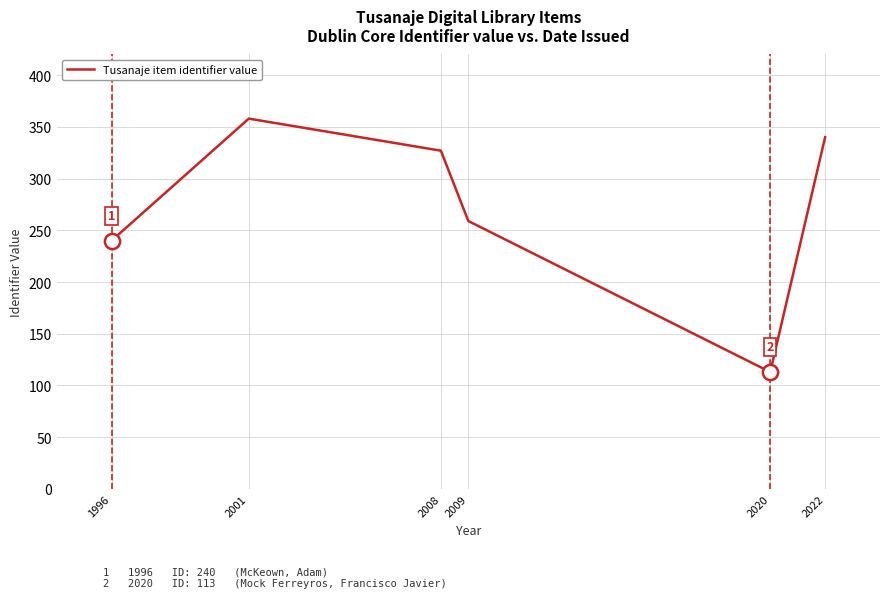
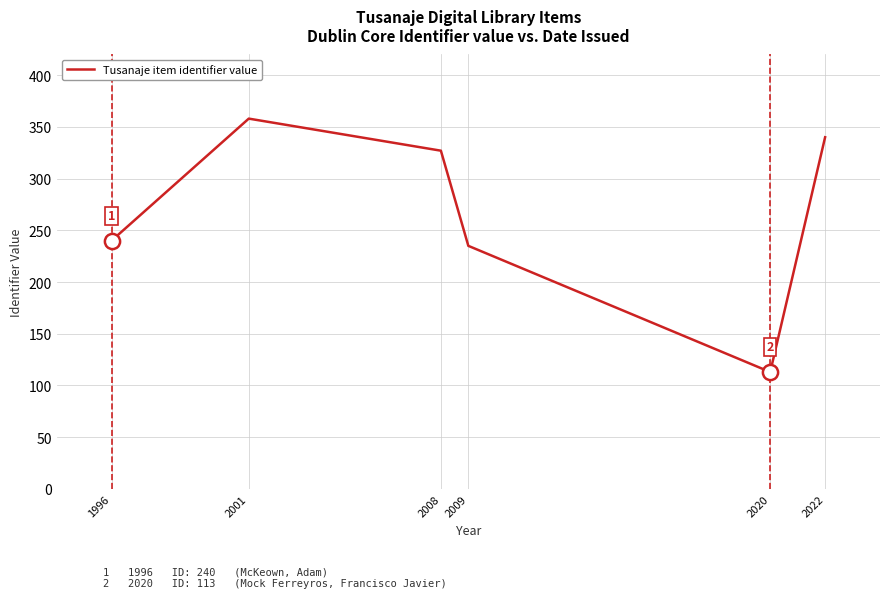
  {
    "Tusanaje item identifier value": {
      "2001": 358,
      "2008": 327,
-     "2009": 259,
+     "2009": 235,
      "2022": 340
    }
  }
